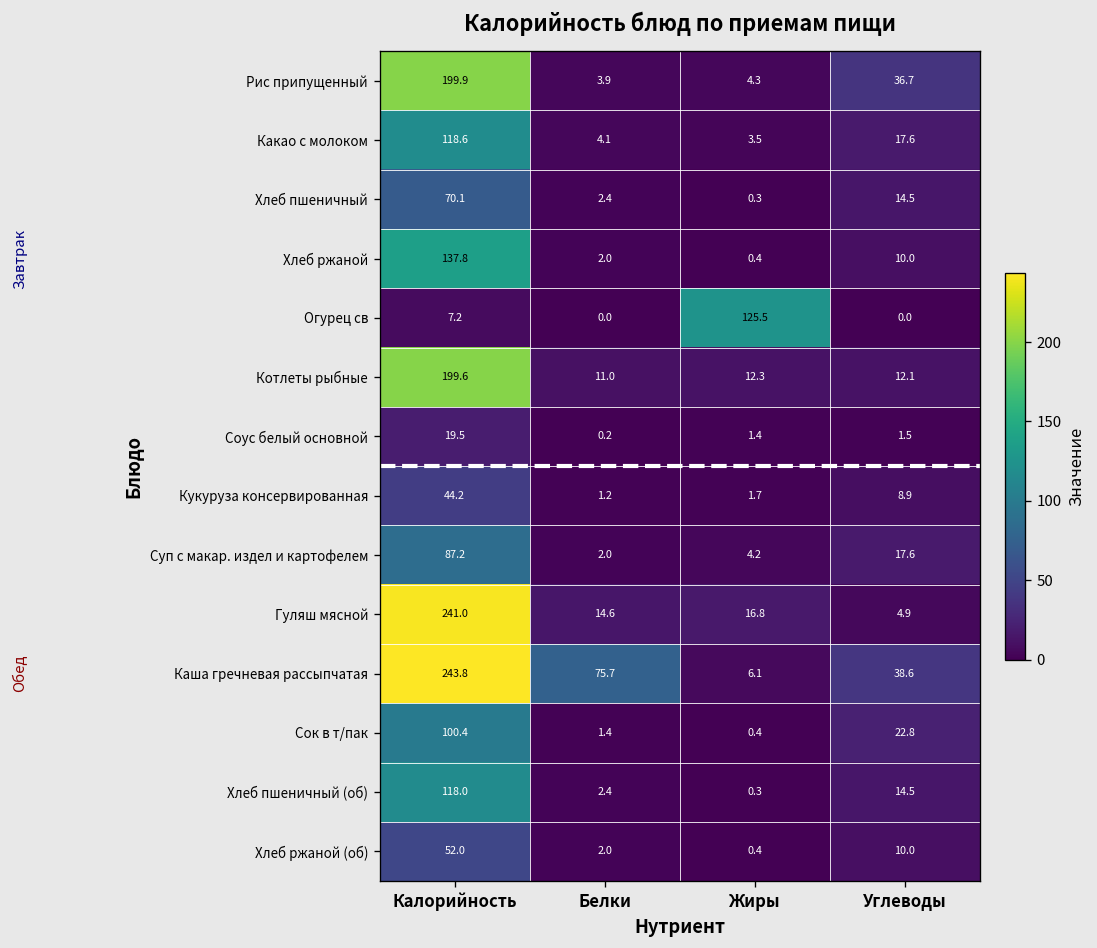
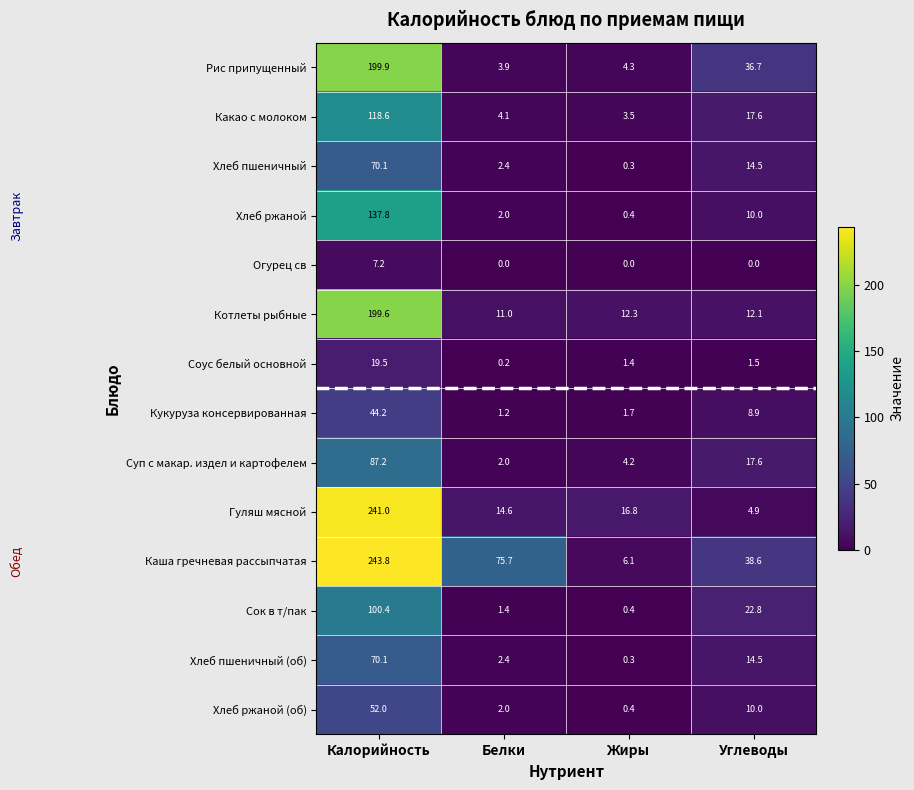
  {
    "Рис припущенный": {
      "Калорийность": 199.9,
      "Белки": 3.9,
      "Жиры": 4.3,
      "Углеводы": 36.7
    },
    "Какао с молоком": {
      "Калорийность": 118.6,
      "Белки": 4.1,
      "Жиры": 3.5,
      "Углеводы": 17.6
    },
    "Хлеб пшеничный": {
      "Калорийность": 70.1,
      "Белки": 2.4,
      "Жиры": 0.3,
      "Углеводы": 14.5
    },
    "Хлеб ржаной": {
      "Калорийность": 137.8,
      "Белки": 2.0,
      "Жиры": 0.4,
      "Углеводы": 10.0
    },
    "Огурец св": {
      "Калорийность": 7.2,
      "Белки": 0.0,
-     "Жиры": 125.5,
+     "Жиры": 0.0,
      "Углеводы": 0.0
    },
    "Котлеты рыбные": {
      "Калорийность": 199.6,
      "Белки": 11.0,
      "Жиры": 12.3,
      "Углеводы": 12.1
    },
    "Соус белый основной": {
      "Калорийность": 19.5,
      "Белки": 0.2,
      "Жиры": 1.4,
      "Углеводы": 1.5
    },
    "Кукуруза консервированная": {
      "Калорийность": 44.2,
      "Белки": 1.2,
      "Жиры": 1.7,
      "Углеводы": 8.9
    },
    "Суп с макар. издел и картофелем": {
      "Калорийность": 87.2,
      "Белки": 2.0,
      "Жиры": 4.2,
      "Углеводы": 17.6
    },
    "Гуляш мясной": {
      "Калорийность": 241.0,
      "Белки": 14.6,
      "Жиры": 16.8,
      "Углеводы": 4.9
    },
    "Каша гречневая рассыпчатая": {
      "Калорийность": 243.8,
      "Белки": 75.7,
      "Жиры": 6.1,
      "Углеводы": 38.6
    },
    "Сок в т/пак": {
      "Калорийность": 100.4,
      "Белки": 1.4,
      "Жиры": 0.4,
      "Углеводы": 22.8
    },
    "Хлеб пшеничный (об)": {
-     "Калорийность": 118.0,
+     "Калорийность": 70.1,
      "Белки": 2.4,
      "Жиры": 0.3,
      "Углеводы": 14.5
    },
    "Хлеб ржаной (об)": {
      "Калорийность": 52.0,
      "Белки": 2.0,
      "Жиры": 0.4,
      "Углеводы": 10.0
    }
  }
